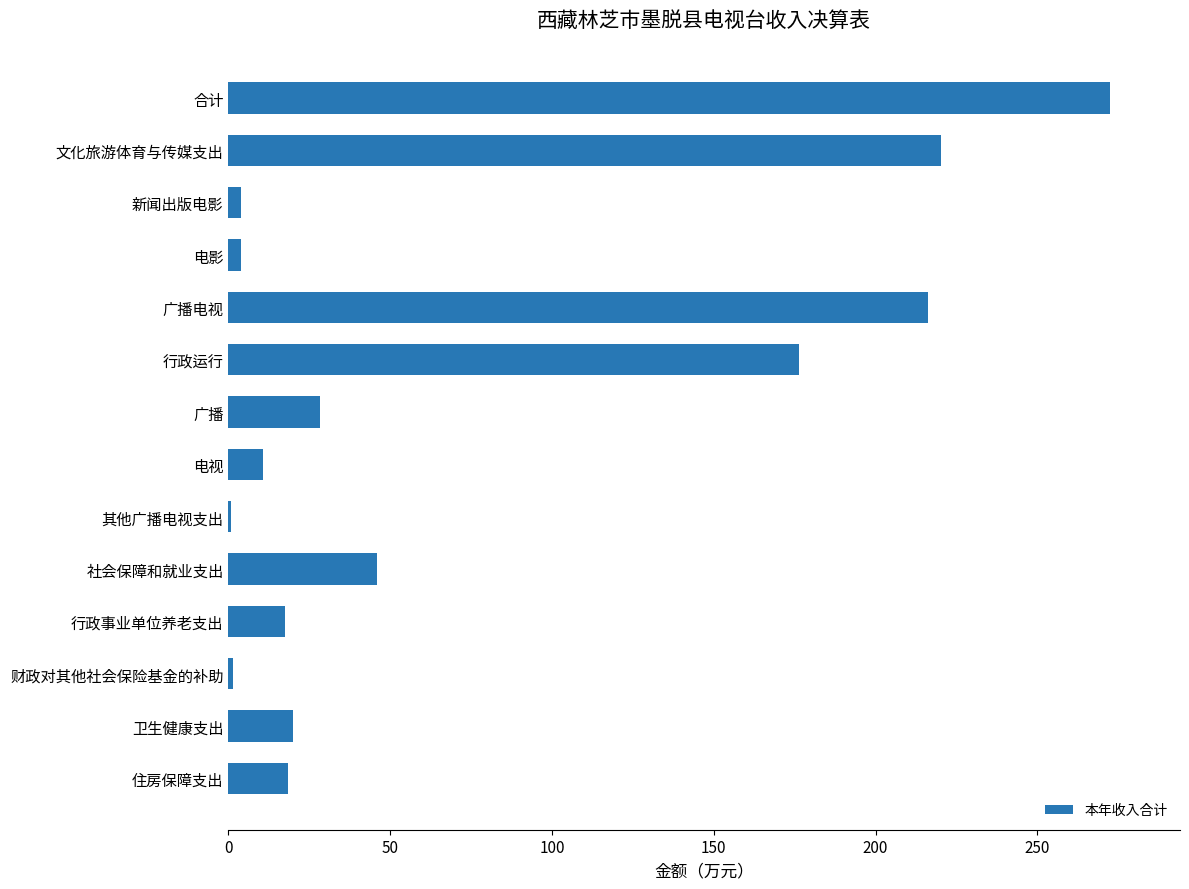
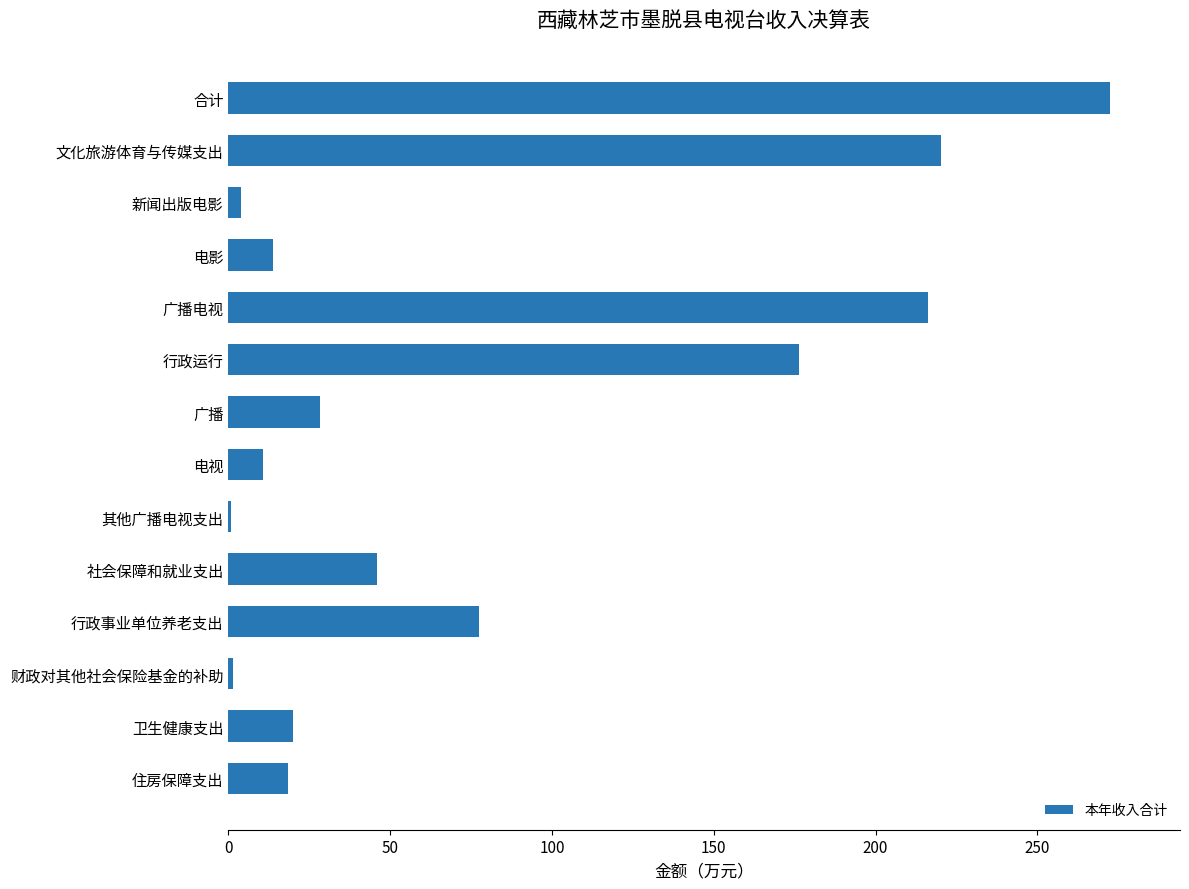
  {
    "合计": 272,
    "文化旅游体育与传媒支出": 220,
    "新闻出版电影": 4,
-   "电影": 4,
+   "电影": 14,
    "广播电视": 216,
    "行政运行": 176,
    "广播": 28,
    "电视": 11,
    "其他广播电视支出": 1,
    "社会保障和就业支出": 46,
-   "行政事业单位养老支出": 18,
+   "行政事业单位养老支出": 77,
    "财政对其他社会保险基金的补助": 1,
    "卫生健康支出": 20,
    "住房保障支出": 18
  }
